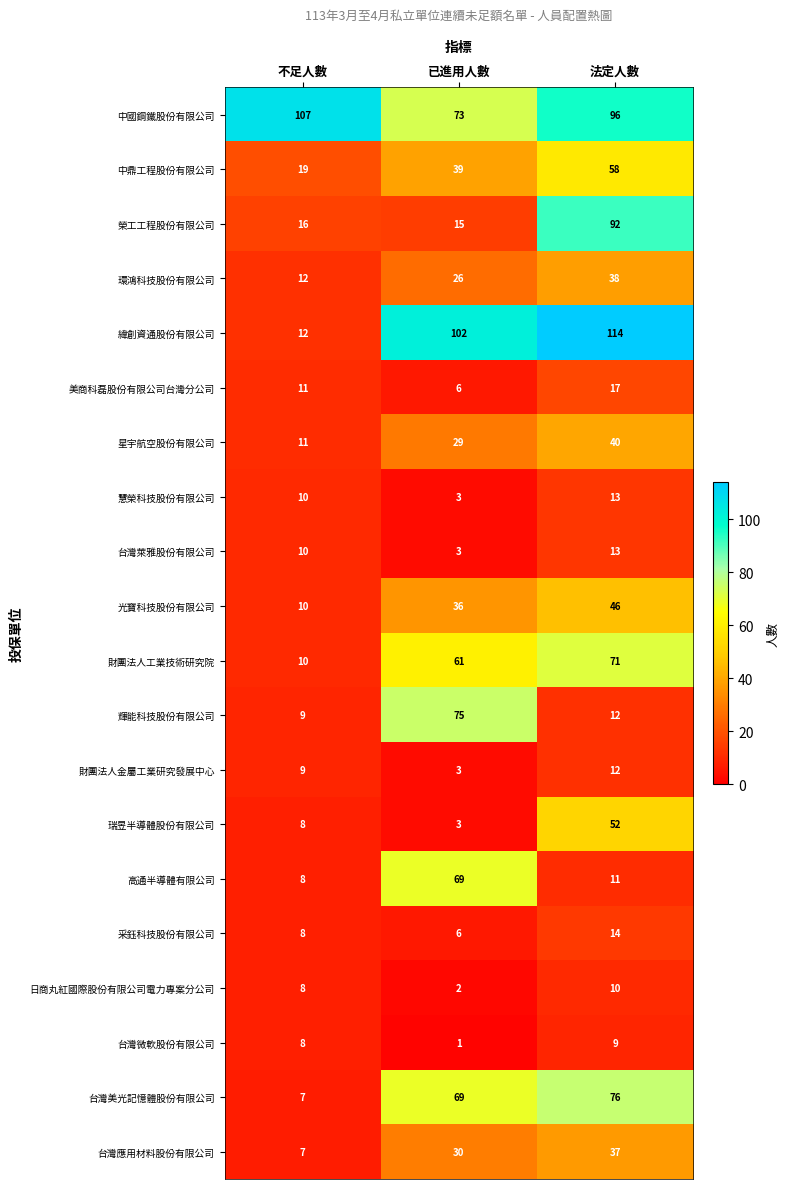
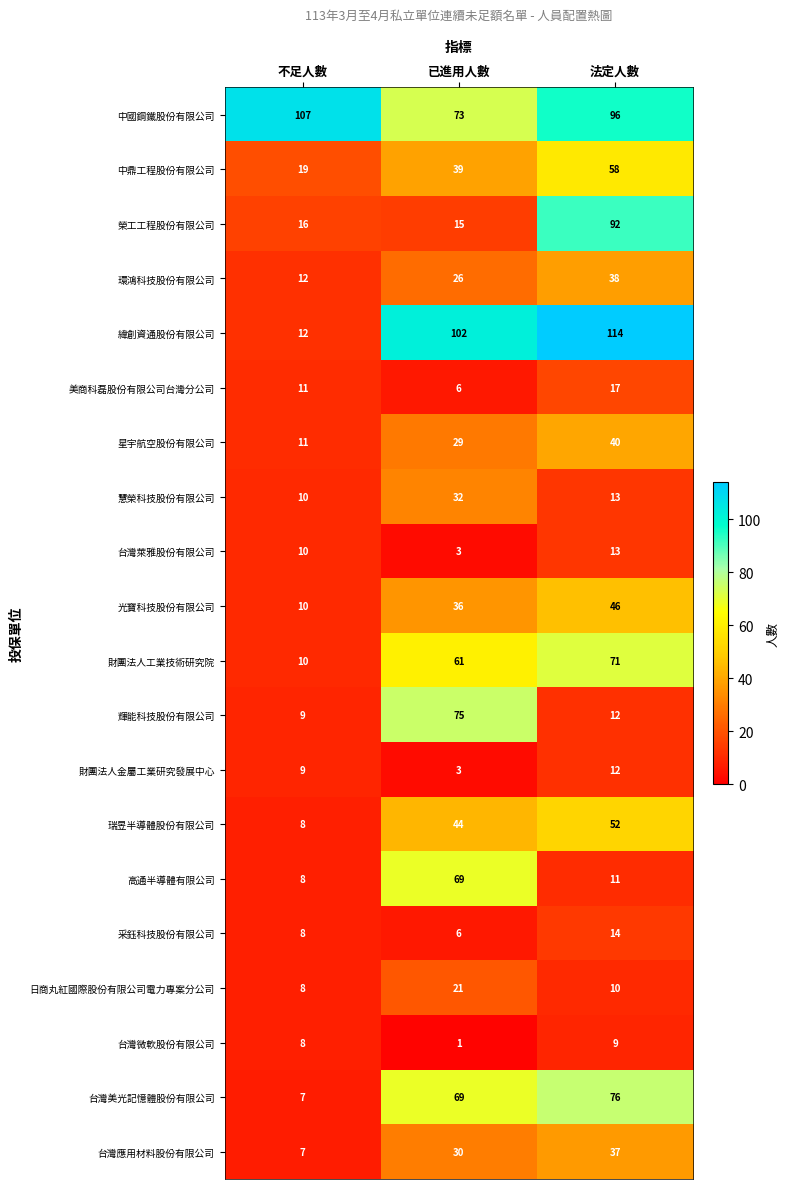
  {
    "中國鋼鐵股份有限公司": {
      "不足人數": 107,
      "已進用人數": 73,
      "法定人數": 96
    },
    "中鼎工程股份有限公司": {
      "不足人數": 19,
      "已進用人數": 39,
      "法定人數": 58
    },
    "榮工工程股份有限公司": {
      "不足人數": 16,
      "已進用人數": 15,
      "法定人數": 92
    },
    "環鴻科技股份有限公司": {
      "不足人數": 12,
      "已進用人數": 26,
      "法定人數": 38
    },
    "緯創資通股份有限公司": {
      "不足人數": 12,
      "已進用人數": 102,
      "法定人數": 114
    },
    "美商科磊股份有限公司台灣分公司": {
      "不足人數": 11,
      "已進用人數": 6,
      "法定人數": 17
    },
    "星宇航空股份有限公司": {
      "不足人數": 11,
      "已進用人數": 29,
      "法定人數": 40
    },
    "慧榮科技股份有限公司": {
      "不足人數": 10,
-     "已進用人數": 3,
+     "已進用人數": 32,
      "法定人數": 13
    },
    "台灣萊雅股份有限公司": {
      "不足人數": 10,
      "已進用人數": 3,
      "法定人數": 13
    },
    "光寶科技股份有限公司": {
      "不足人數": 10,
      "已進用人數": 36,
      "法定人數": 46
    },
    "財團法人工業技術研究院": {
      "不足人數": 10,
      "已進用人數": 61,
      "法定人數": 71
    },
    "輝能科技股份有限公司": {
      "不足人數": 9,
      "已進用人數": 75,
      "法定人數": 12
    },
    "財團法人金屬工業研究發展中心": {
      "不足人數": 9,
      "已進用人數": 3,
      "法定人數": 12
    },
    "瑞昱半導體股份有限公司": {
      "不足人數": 8,
-     "已進用人數": 3,
+     "已進用人數": 44,
      "法定人數": 52
    },
    "高通半導體有限公司": {
      "不足人數": 8,
      "已進用人數": 69,
      "法定人數": 11
    },
    "采鈺科技股份有限公司": {
      "不足人數": 8,
      "已進用人數": 6,
      "法定人數": 14
    },
    "日商丸紅國際股份有限公司電力專案分公司": {
      "不足人數": 8,
-     "已進用人數": 2,
+     "已進用人數": 21,
      "法定人數": 10
    },
    "台灣微軟股份有限公司": {
      "不足人數": 8,
      "已進用人數": 1,
      "法定人數": 9
    },
    "台灣美光記憶體股份有限公司": {
      "不足人數": 7,
      "已進用人數": 69,
      "法定人數": 76
    },
    "台灣應用材料股份有限公司": {
      "不足人數": 7,
      "已進用人數": 30,
      "法定人數": 37
    }
  }
